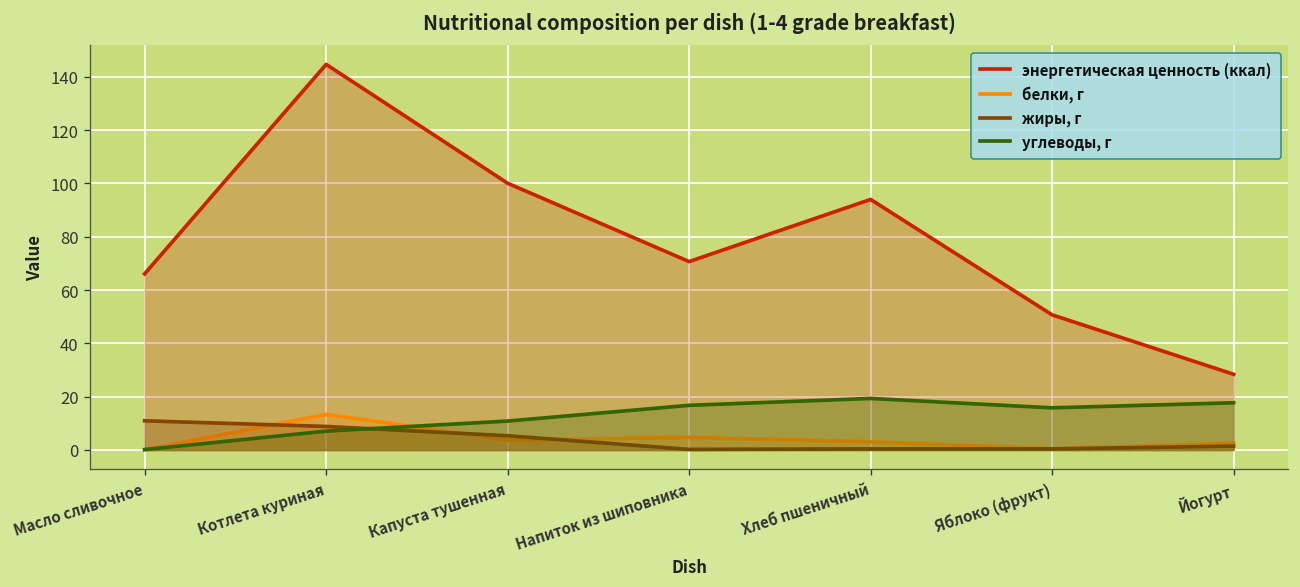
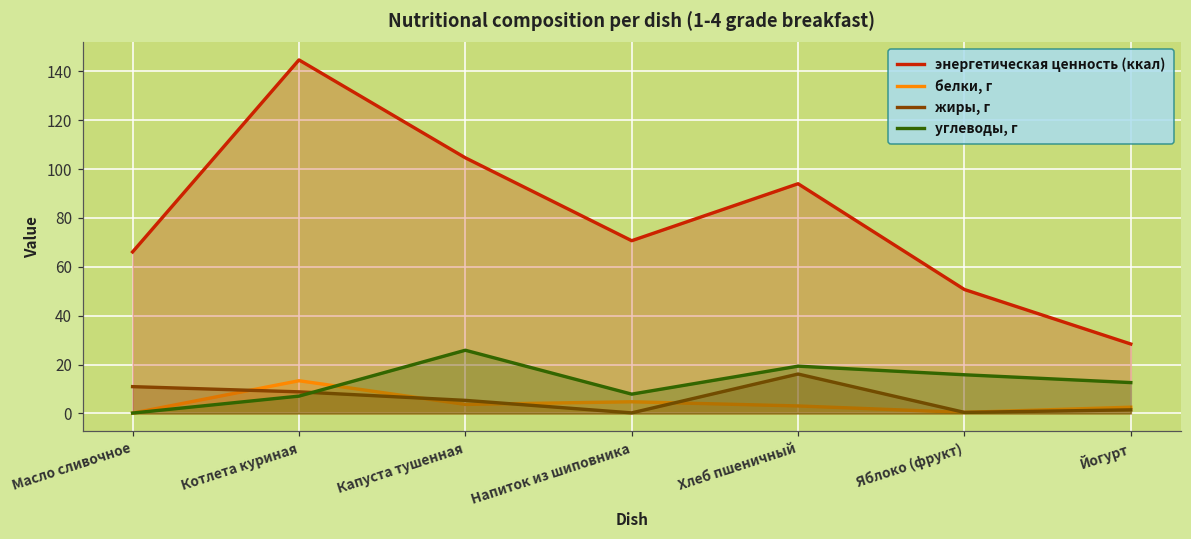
  {
    "энергетическая ценность (ккал)": {
      "Масло сливочное": 66,
      "Котлета куриная": 145,
-     "Капуста тушенная": 100,
+     "Капуста тушенная": 105,
      "Напиток из шиповника": 71,
      "Хлеб пшеничный": 94,
      "Яблоко (фрукт)": 51,
      "Йогурт": 28
    },
    "белки, г": {
      "Котлета куриная": 13,
      "Капуста тушенная": 4,
      "Напиток из шиповника": 5,
      "Хлеб пшеничный": 3
    },
    "жиры, г": {
      "Масло сливочное": 11,
      "Котлета куриная": 9,
      "Капуста тушенная": 5,
      "Напиток из шиповника": 0,
-     "Хлеб пшеничный": 0
+     "Хлеб пшеничный": 16
    },
    "углеводы, г": {
      "Котлета куриная": 7,
-     "Капуста тушенная": 11,
-     "Напиток из шиповника": 17,
+     "Капуста тушенная": 26,
+     "Напиток из шиповника": 8,
      "Хлеб пшеничный": 19,
      "Яблоко (фрукт)": 16,
-     "Йогурт": 18
+     "Йогурт": 13
    }
  }
